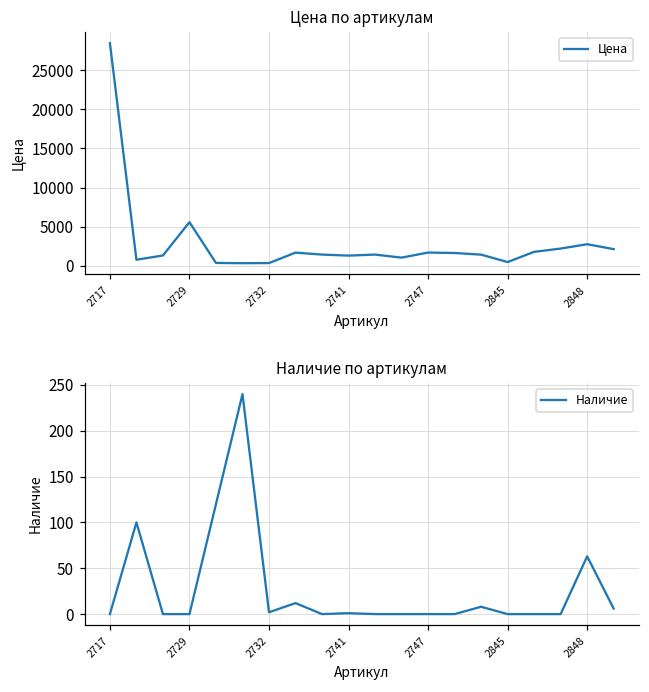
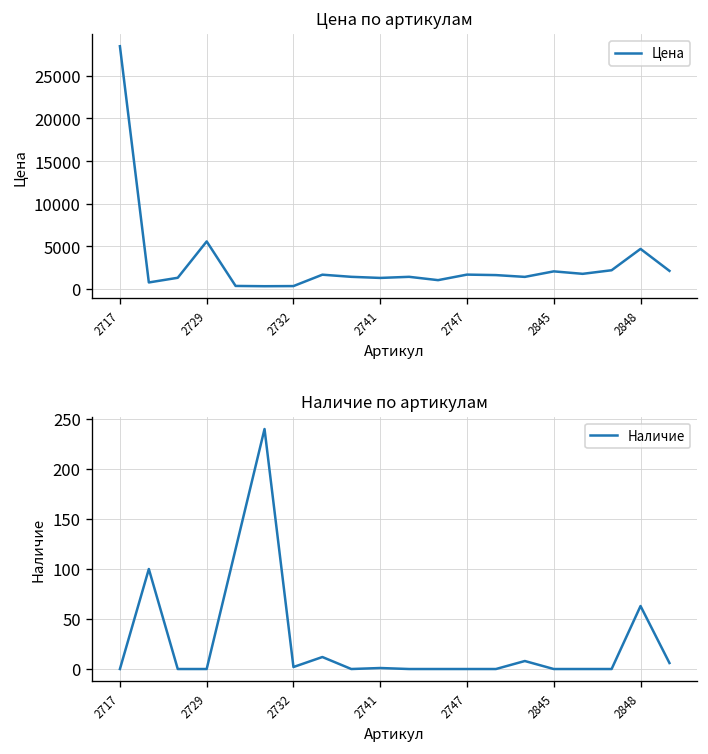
  {
    "Цена по артикулам": {
      "2717": 28000,
      "2729": 6000,
      "2732": 0,
      "2741": 1000,
      "2747": 2000,
-     "2845": 0,
-     "2848": 3000
+     "2845": 2000,
+     "2848": 5000
    },
    "Наличие по артикулам": {
      "2717": 0,
      "2729": 0,
      "2732": 0,
      "2741": 0,
      "2747": 0,
      "2845": 0,
      "2848": 60
    }
  }
